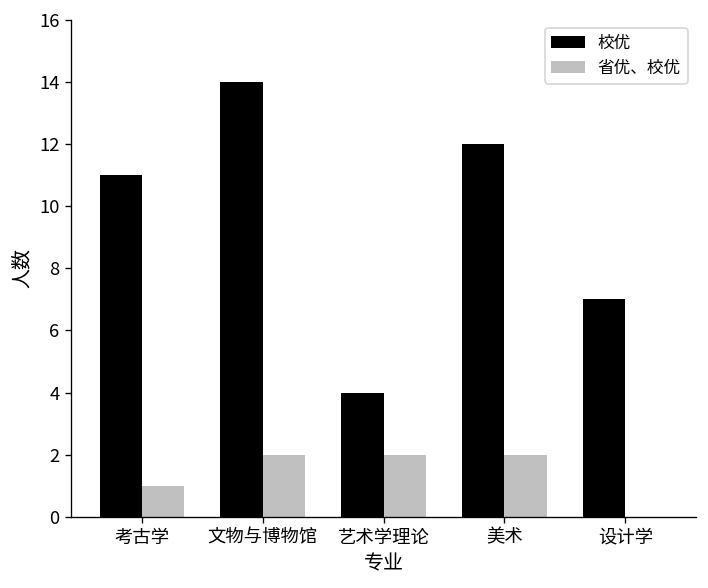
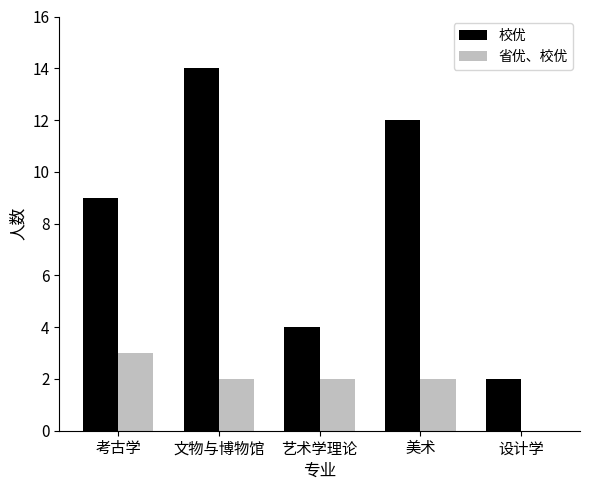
  {
    "校优": {
-     "考古学": 11,
+     "考古学": 9,
      "文物与博物馆": 14,
      "艺术学理论": 4,
      "美术": 12,
-     "设计学": 7
+     "设计学": 2
    },
    "省优、校优": {
-     "考古学": 1,
+     "考古学": 3,
      "文物与博物馆": 2,
      "艺术学理论": 2,
      "美术": 2,
      "设计学": 0
    }
  }
